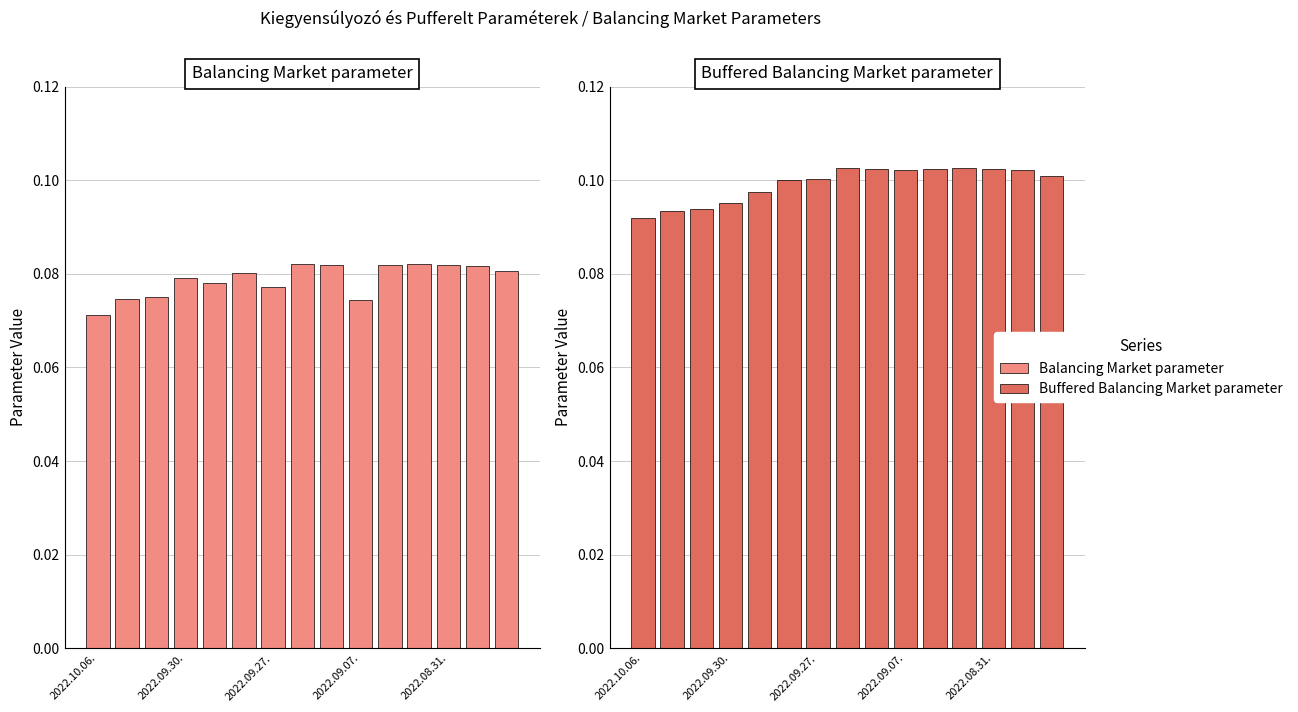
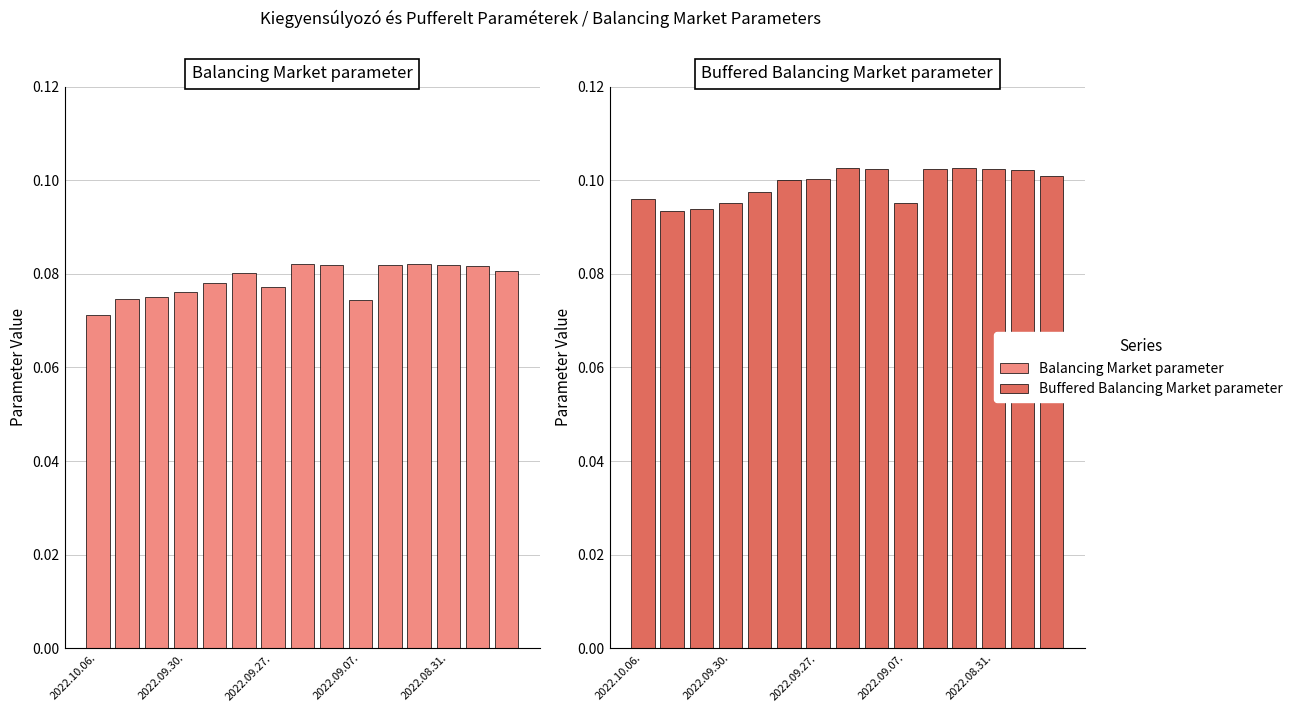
  {
    "Balancing Market parameter": {
      "2022.10.06.": 0.071,
-     "2022.09.30.": 0.079,
+     "2022.09.30.": 0.076,
      "2022.09.27.": 0.077,
      "2022.09.07.": 0.075,
      "2022.08.31.": 0.082
    },
    "Buffered Balancing Market parameter": {
-     "2022.10.06.": 0.092,
+     "2022.10.06.": 0.096,
      "2022.09.30.": 0.095,
      "2022.09.27.": 0.100,
-     "2022.09.07.": 0.102,
+     "2022.09.07.": 0.095,
      "2022.08.31.": 0.102
    }
  }
